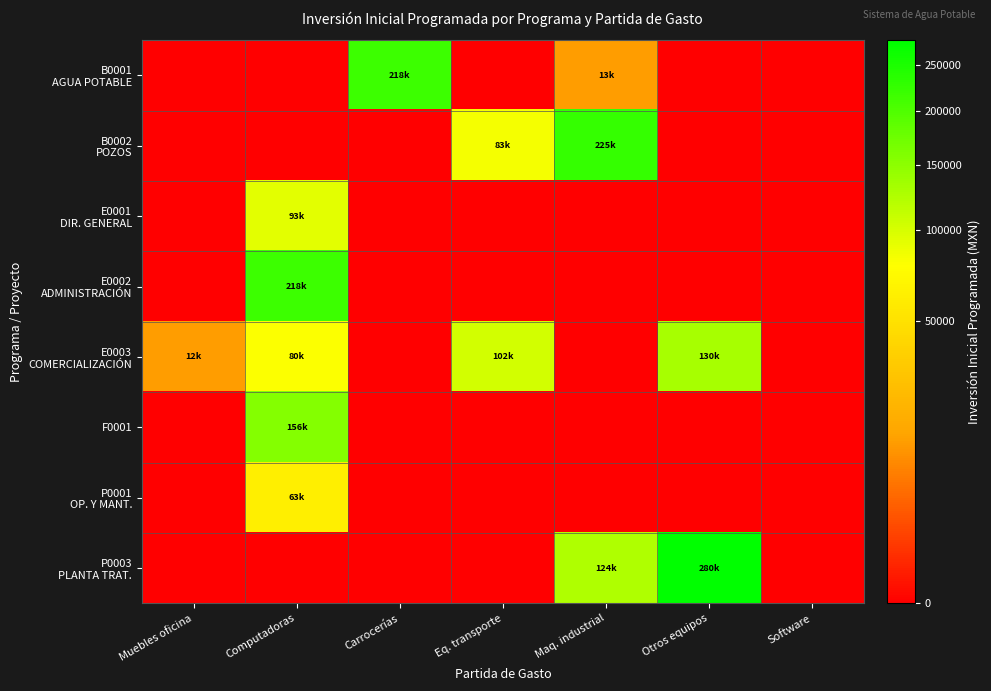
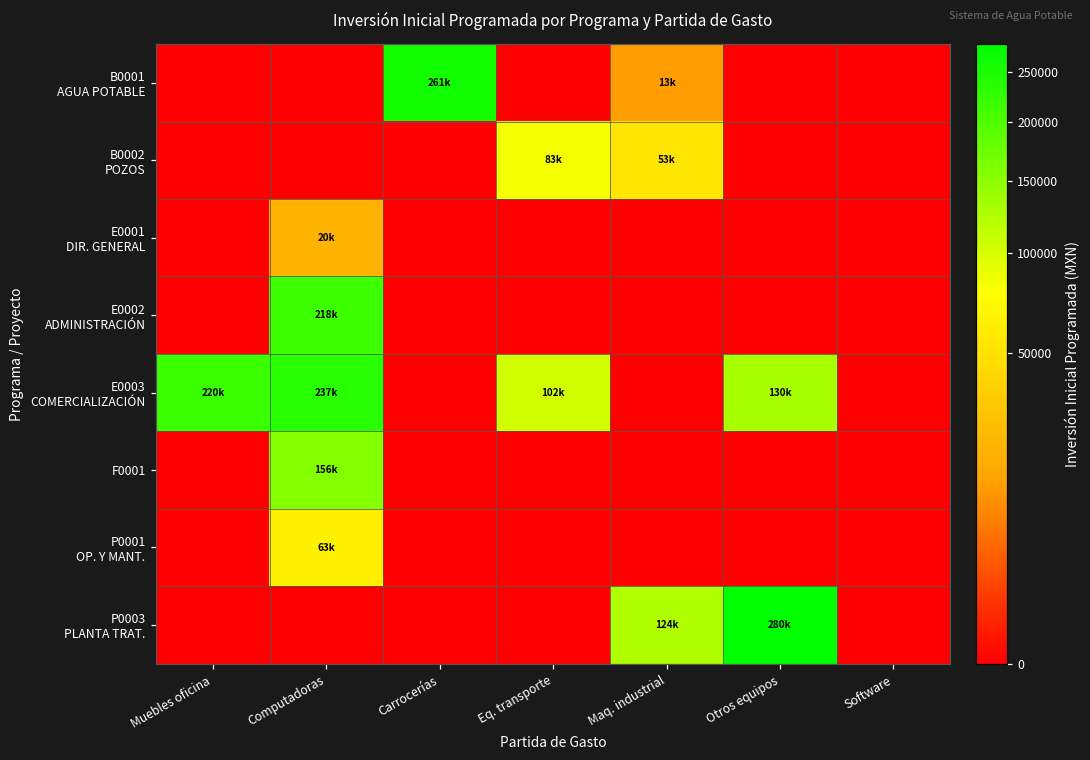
  {
    "B0001 AGUA POTABLE": {
-     "Carrocerías": "218k",
+     "Carrocerías": "261k",
      "Maq. industrial": "13k"
    },
    "B0002 POZOS": {
      "Eq. transporte": "83k",
-     "Maq. industrial": "225k"
+     "Maq. industrial": "53k"
    },
    "E0001 DIR. GENERAL": {
-     "Computadoras": "93k"
+     "Computadoras": "20k"
    },
    "E0002 ADMINISTRACIÓN": {
      "Computadoras": "218k"
    },
    "E0003 COMERCIALIZACIÓN": {
-     "Muebles oficina": "12k",
-     "Computadoras": "80k",
+     "Muebles oficina": "220k",
+     "Computadoras": "237k",
      "Eq. transporte": "102k",
      "Otros equipos": "130k"
    },
    "F0001": {
      "Computadoras": "156k"
    },
    "P0001 OP. Y MANT.": {
      "Computadoras": "63k"
    },
    "P0003 PLANTA TRAT.": {
      "Maq. industrial": "124k",
      "Otros equipos": "280k"
    }
  }
